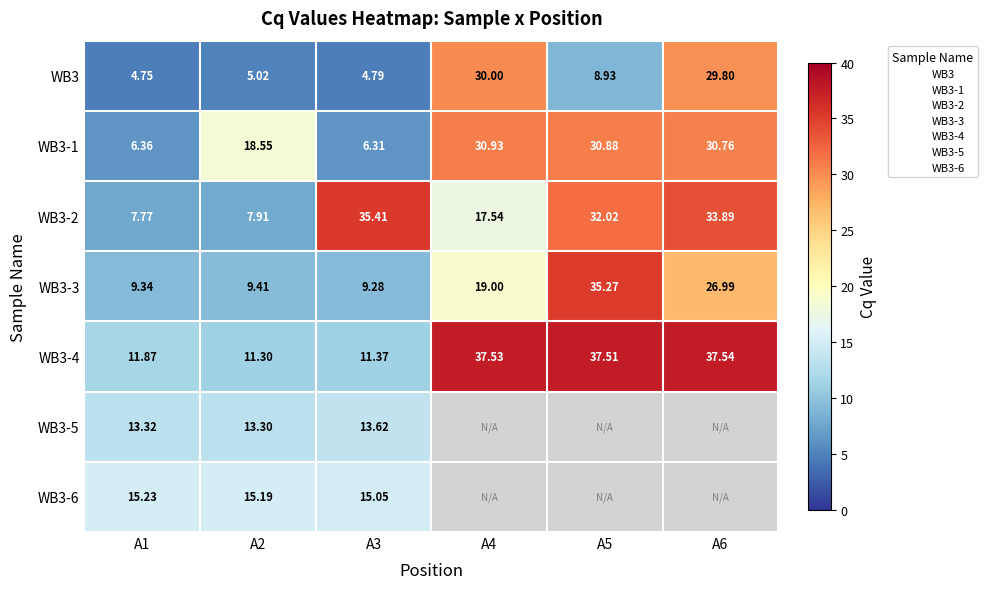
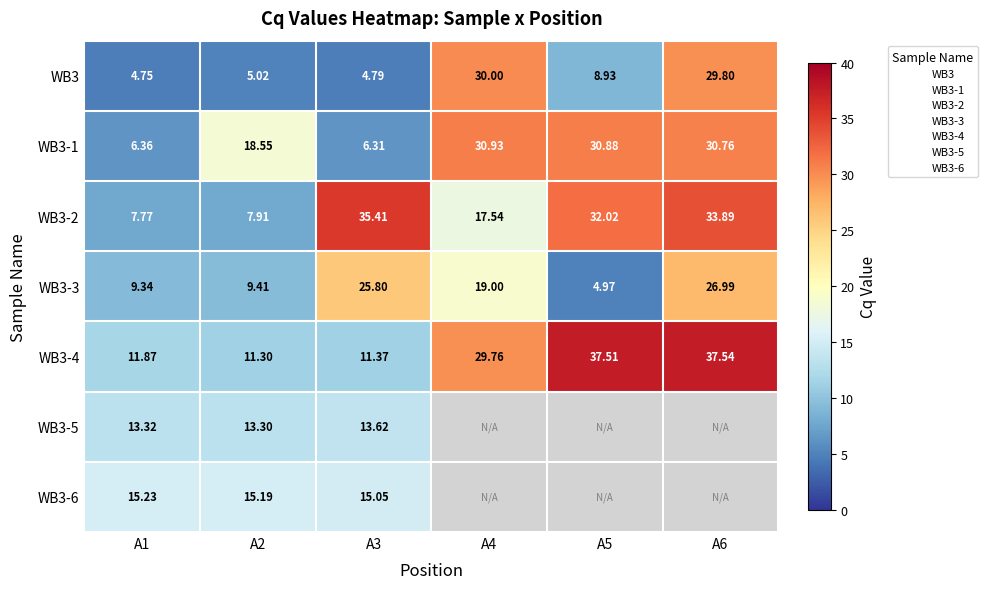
  {
    "WB3": {
      "A1": 4.75,
      "A2": 5.02,
      "A3": 4.79,
      "A4": 30.00,
      "A5": 8.93,
      "A6": 29.80
    },
    "WB3-1": {
      "A1": 6.36,
      "A2": 18.55,
      "A3": 6.31,
      "A4": 30.93,
      "A5": 30.88,
      "A6": 30.76
    },
    "WB3-2": {
      "A1": 7.77,
      "A2": 7.91,
      "A3": 35.41,
      "A4": 17.54,
      "A5": 32.02,
      "A6": 33.89
    },
    "WB3-3": {
      "A1": 9.34,
      "A2": 9.41,
-     "A3": 9.28,
+     "A3": 25.80,
      "A4": 19.00,
-     "A5": 35.27,
+     "A5": 4.97,
      "A6": 26.99
    },
    "WB3-4": {
      "A1": 11.87,
      "A2": 11.30,
      "A3": 11.37,
-     "A4": 37.53,
+     "A4": 29.76,
      "A5": 37.51,
      "A6": 37.54
    },
    "WB3-5": {
      "A1": 13.32,
      "A2": 13.30,
      "A3": 13.62
    },
    "WB3-6": {
      "A1": 15.23,
      "A2": 15.19,
      "A3": 15.05
    }
  }
